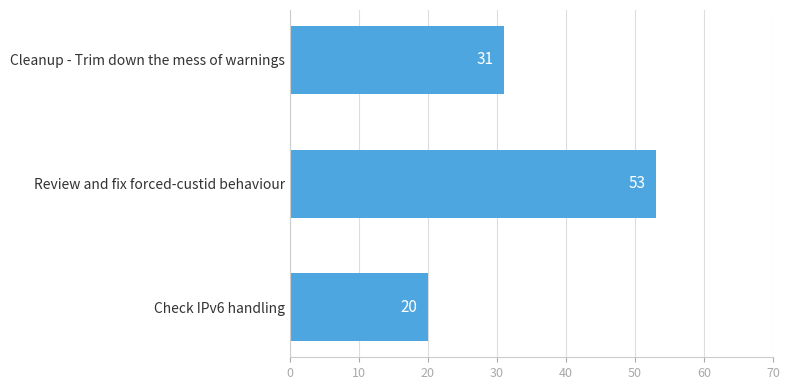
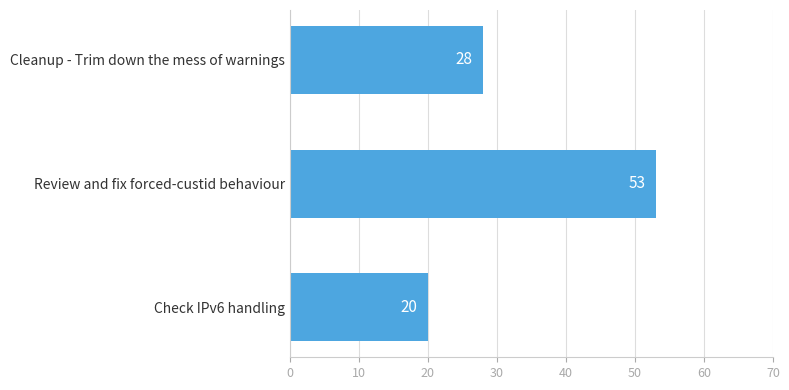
  {
-   "Cleanup - Trim down the mess of warnings": 31,
+   "Cleanup - Trim down the mess of warnings": 28,
    "Review and fix forced-custid behaviour": 53,
    "Check IPv6 handling": 20
  }
